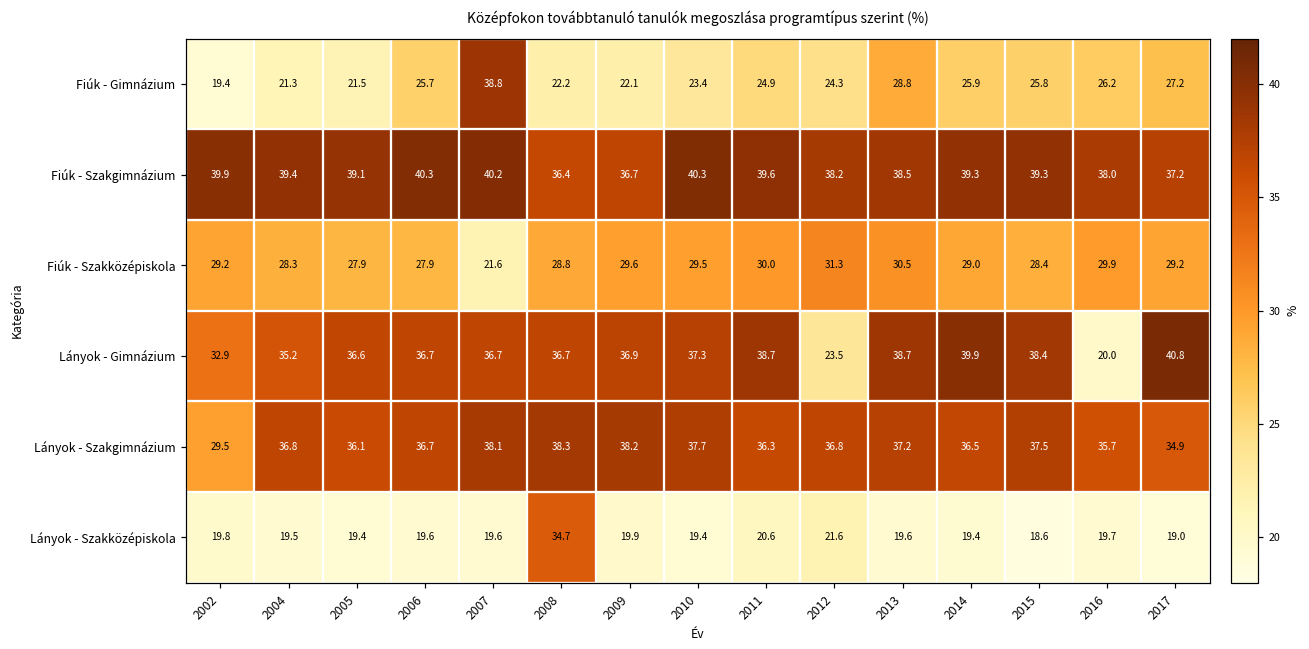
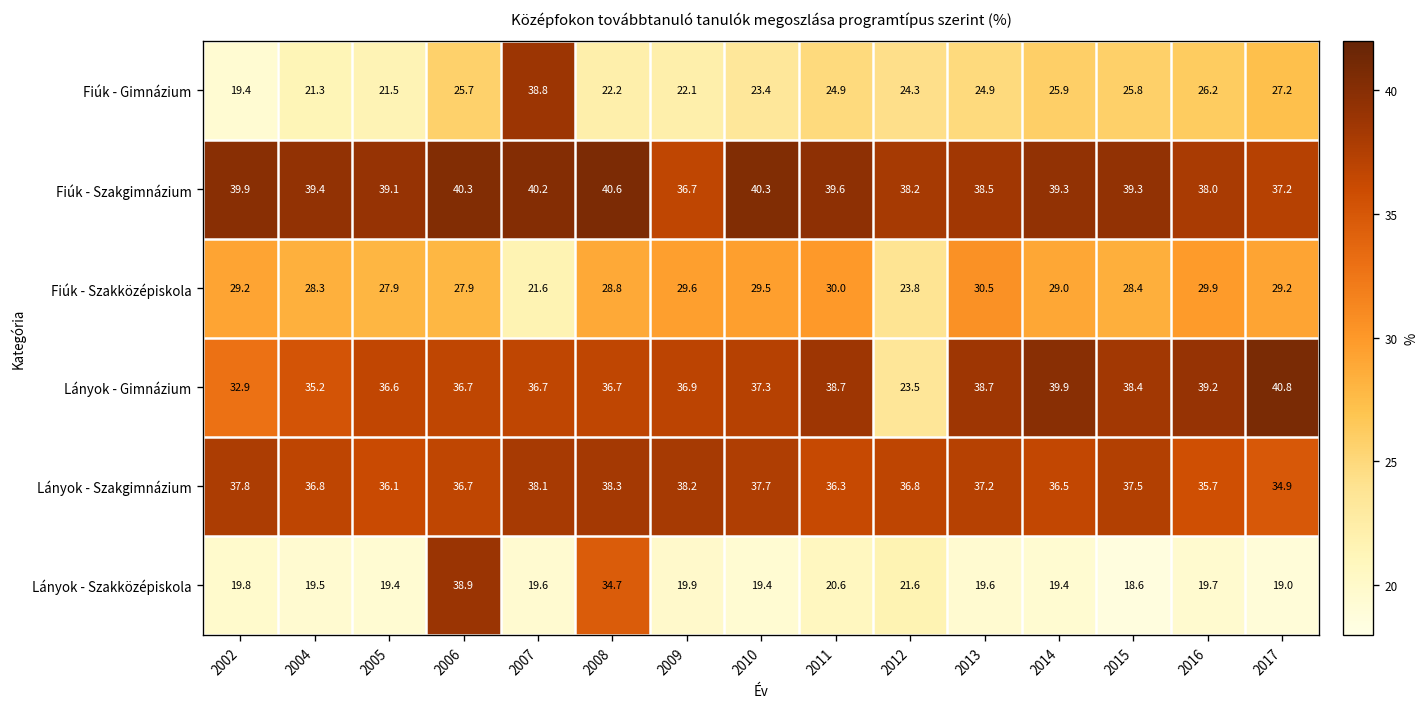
  {
    "Fiúk - Gimnázium": {
      "2002": 19.4,
      "2004": 21.3,
      "2005": 21.5,
      "2006": 25.7,
      "2007": 38.8,
      "2008": 22.2,
      "2009": 22.1,
      "2010": 23.4,
      "2011": 24.9,
      "2012": 24.3,
-     "2013": 28.8,
+     "2013": 24.9,
      "2014": 25.9,
      "2015": 25.8,
      "2016": 26.2,
      "2017": 27.2
    },
    "Fiúk - Szakgimnázium": {
      "2002": 39.9,
      "2004": 39.4,
      "2005": 39.1,
      "2006": 40.3,
      "2007": 40.2,
-     "2008": 36.4,
+     "2008": 40.6,
      "2009": 36.7,
      "2010": 40.3,
      "2011": 39.6,
      "2012": 38.2,
      "2013": 38.5,
      "2014": 39.3,
      "2015": 39.3,
      "2016": 38.0,
      "2017": 37.2
    },
    "Fiúk - Szakközépiskola": {
      "2002": 29.2,
      "2004": 28.3,
      "2005": 27.9,
      "2006": 27.9,
      "2007": 21.6,
      "2008": 28.8,
      "2009": 29.6,
      "2010": 29.5,
      "2011": 30.0,
-     "2012": 31.3,
+     "2012": 23.8,
      "2013": 30.5,
      "2014": 29.0,
      "2015": 28.4,
      "2016": 29.9,
      "2017": 29.2
    },
    "Lányok - Gimnázium": {
      "2002": 32.9,
      "2004": 35.2,
      "2005": 36.6,
      "2006": 36.7,
      "2007": 36.7,
      "2008": 36.7,
      "2009": 36.9,
      "2010": 37.3,
      "2011": 38.7,
      "2012": 23.5,
      "2013": 38.7,
      "2014": 39.9,
      "2015": 38.4,
-     "2016": 20.0,
+     "2016": 39.2,
      "2017": 40.8
    },
    "Lányok - Szakgimnázium": {
-     "2002": 29.5,
+     "2002": 37.8,
      "2004": 36.8,
      "2005": 36.1,
      "2006": 36.7,
      "2007": 38.1,
      "2008": 38.3,
      "2009": 38.2,
      "2010": 37.7,
      "2011": 36.3,
      "2012": 36.8,
      "2013": 37.2,
      "2014": 36.5,
      "2015": 37.5,
      "2016": 35.7,
      "2017": 34.9
    },
    "Lányok - Szakközépiskola": {
      "2002": 19.8,
      "2004": 19.5,
      "2005": 19.4,
-     "2006": 19.6,
+     "2006": 38.9,
      "2007": 19.6,
      "2008": 34.7,
      "2009": 19.9,
      "2010": 19.4,
      "2011": 20.6,
      "2012": 21.6,
      "2013": 19.6,
      "2014": 19.4,
      "2015": 18.6,
      "2016": 19.7,
      "2017": 19.0
    }
  }
